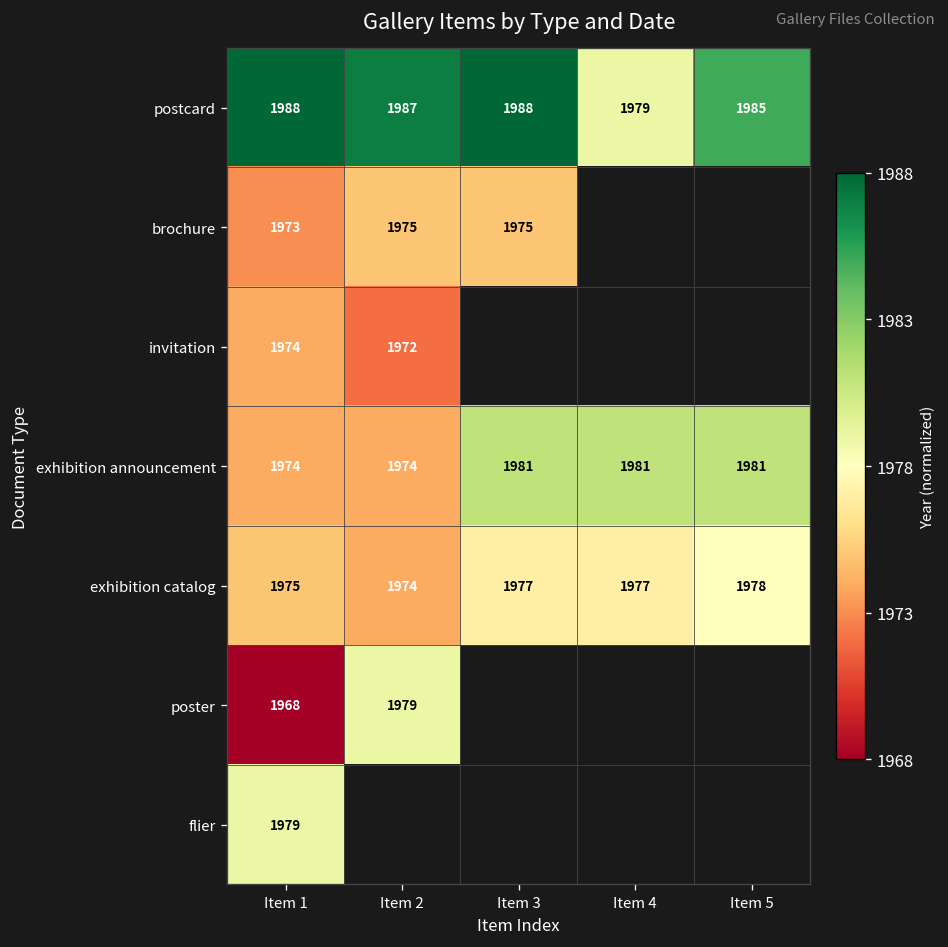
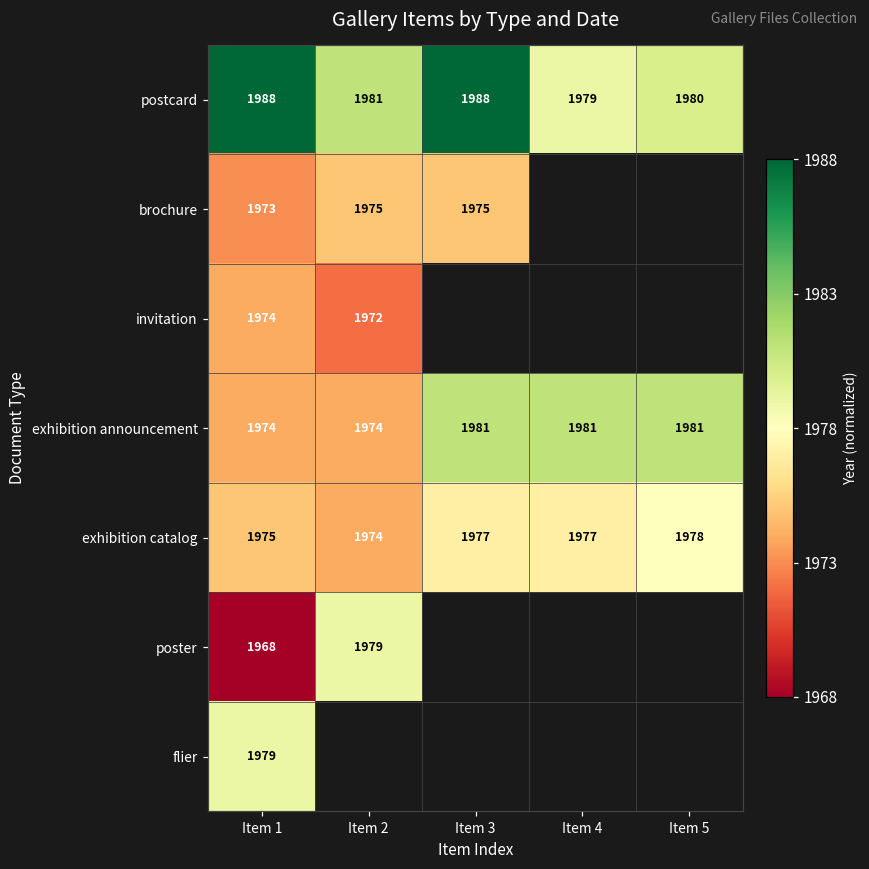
  {
    "postcard": {
      "Item 1": 1988,
-     "Item 2": 1987,
+     "Item 2": 1981,
      "Item 3": 1988,
      "Item 4": 1979,
-     "Item 5": 1985
+     "Item 5": 1980
    },
    "brochure": {
      "Item 1": 1973,
      "Item 2": 1975,
      "Item 3": 1975
    },
    "invitation": {
      "Item 1": 1974,
      "Item 2": 1972
    },
    "exhibition announcement": {
      "Item 1": 1974,
      "Item 2": 1974,
      "Item 3": 1981,
      "Item 4": 1981,
      "Item 5": 1981
    },
    "exhibition catalog": {
      "Item 1": 1975,
      "Item 2": 1974,
      "Item 3": 1977,
      "Item 4": 1977,
      "Item 5": 1978
    },
    "poster": {
      "Item 1": 1968,
      "Item 2": 1979
    },
    "flier": {
      "Item 1": 1979
    }
  }
